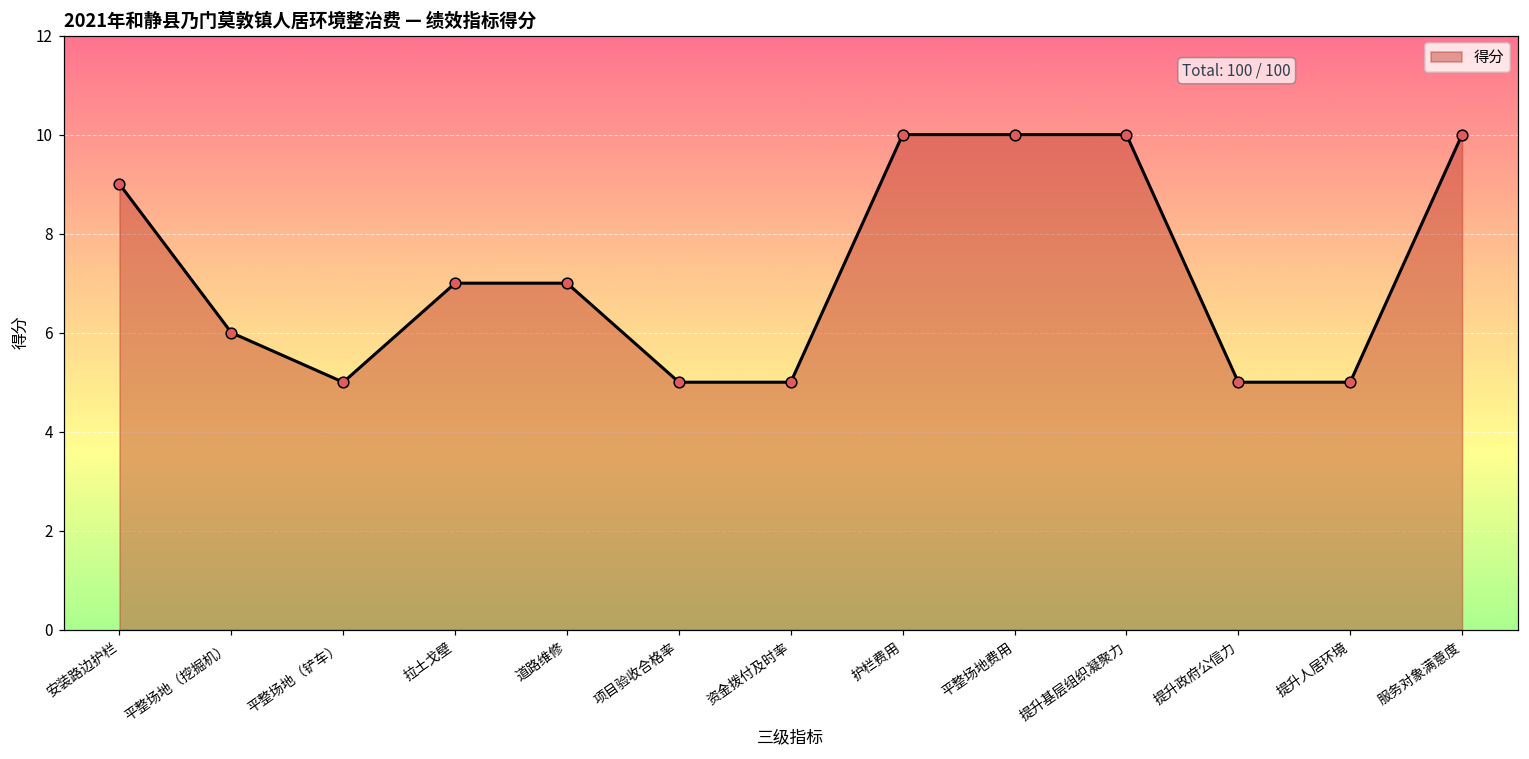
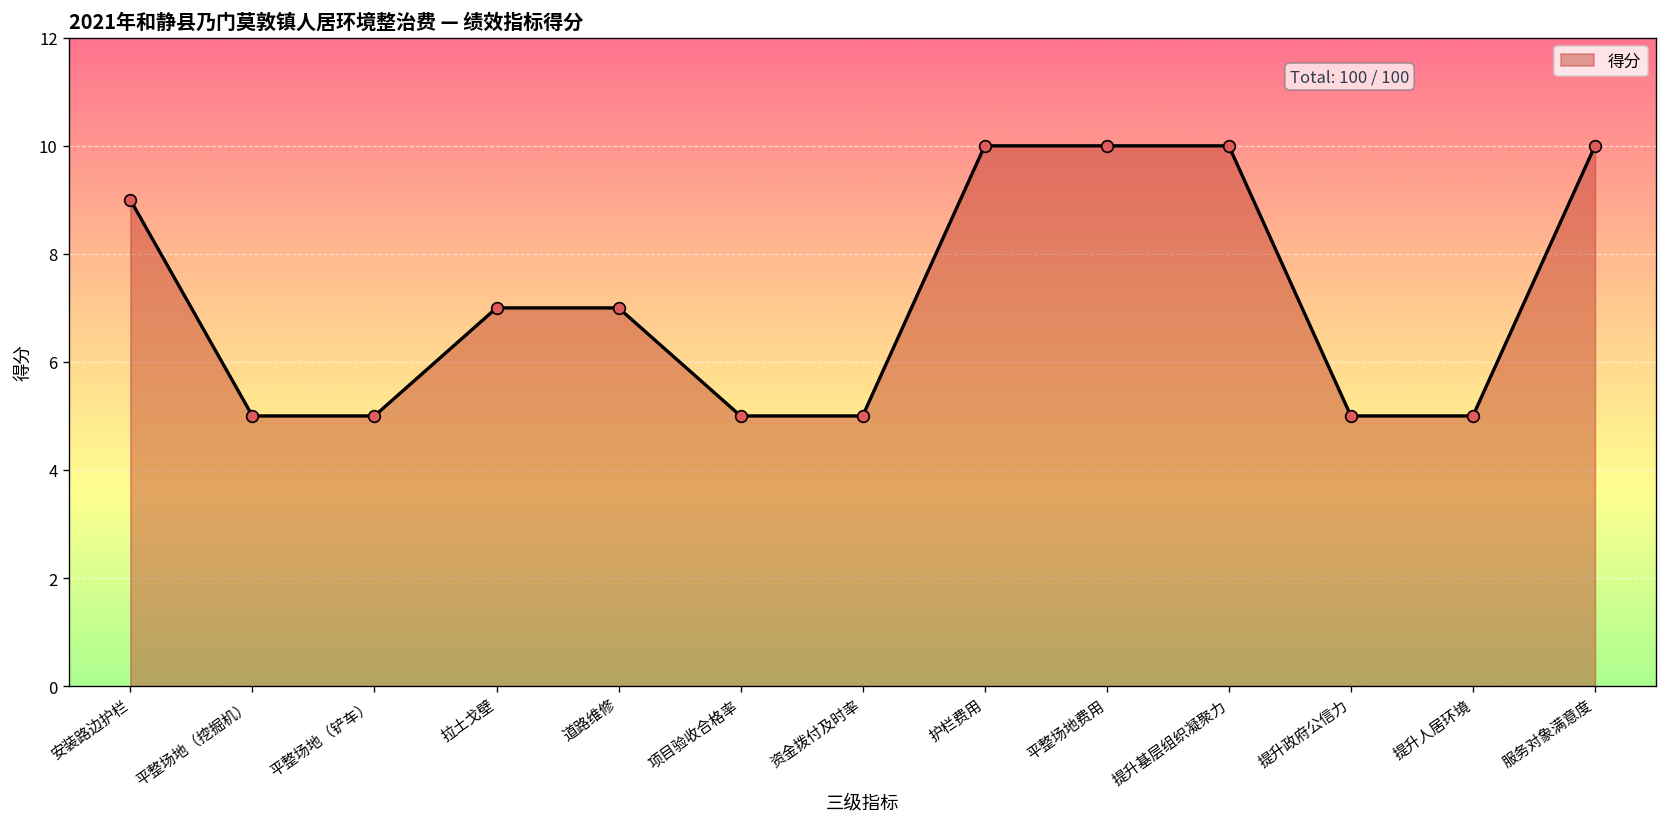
  {
    "安装路边护栏": 9,
-   "平整场地（挖掘机）": 6,
+   "平整场地（挖掘机）": 5,
    "平整场地（铲车）": 5,
    "拉土戈壁": 7,
    "道路维修": 7,
    "项目验收合格率": 5,
    "资金拨付及时率": 5,
    "护栏费用": 10,
    "平整场地费用": 10,
    "提升基层组织凝聚力": 10,
    "提升政府公信力": 5,
    "提升人居环境": 5,
    "服务对象满意度": 10
  }
